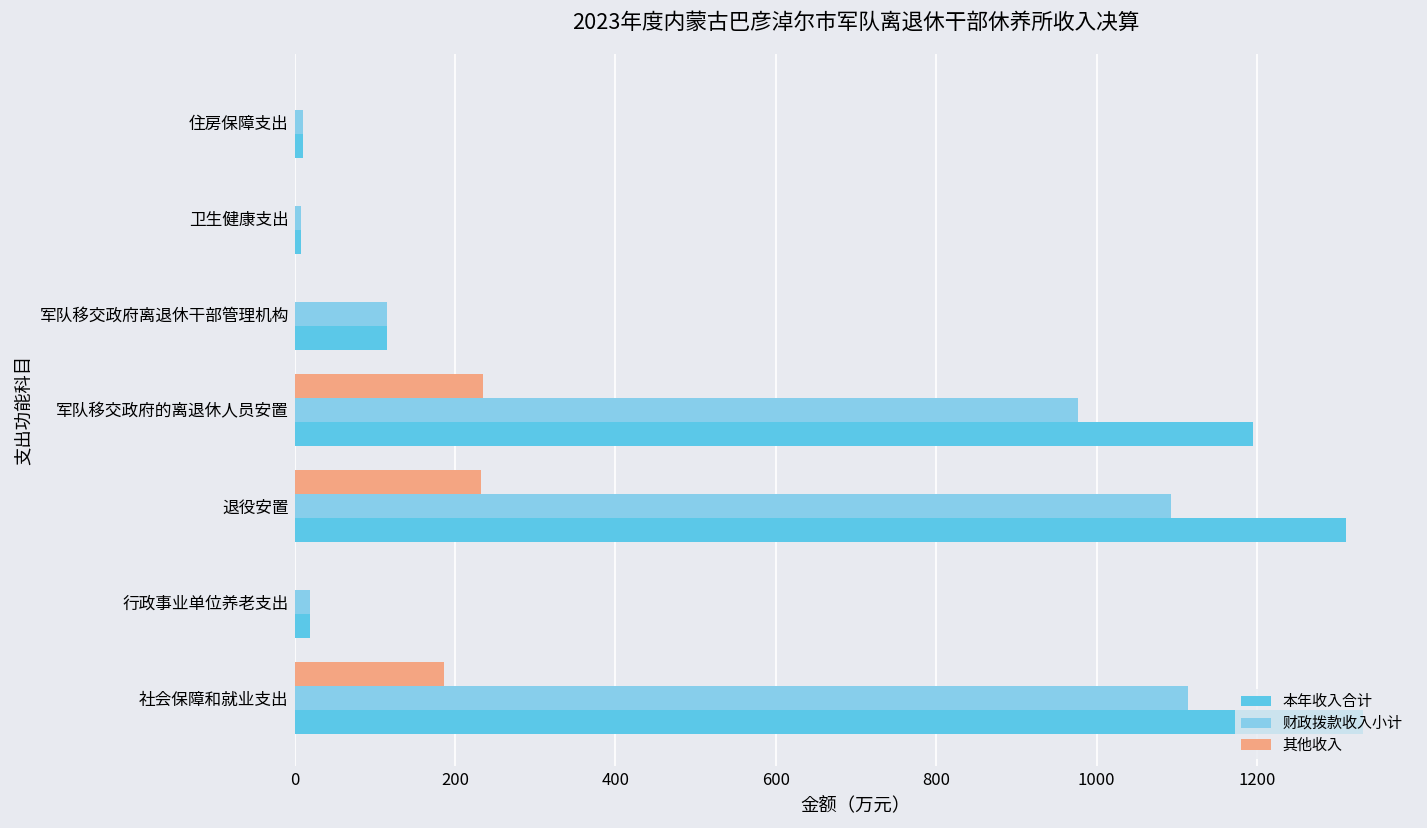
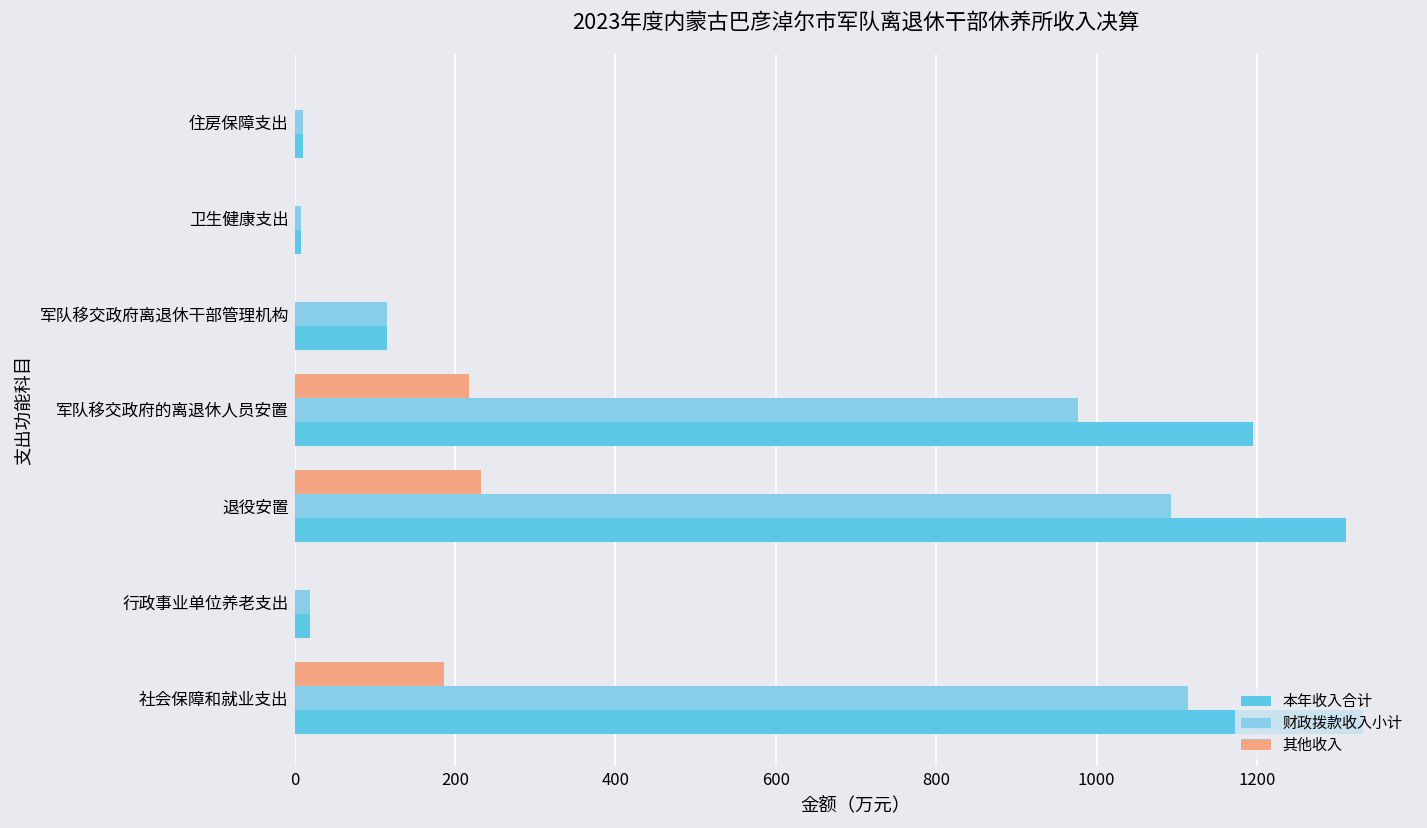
  {
    "其他收入": {
      "住房保障支出": 0,
      "卫生健康支出": 0,
      "军队移交政府离退休干部管理机构": 0,
-     "军队移交政府的离退休人员安置": 230,
+     "军队移交政府的离退休人员安置": 220,
      "退役安置": 230,
      "行政事业单位养老支出": 0,
      "社会保障和就业支出": 190
    }
  }
